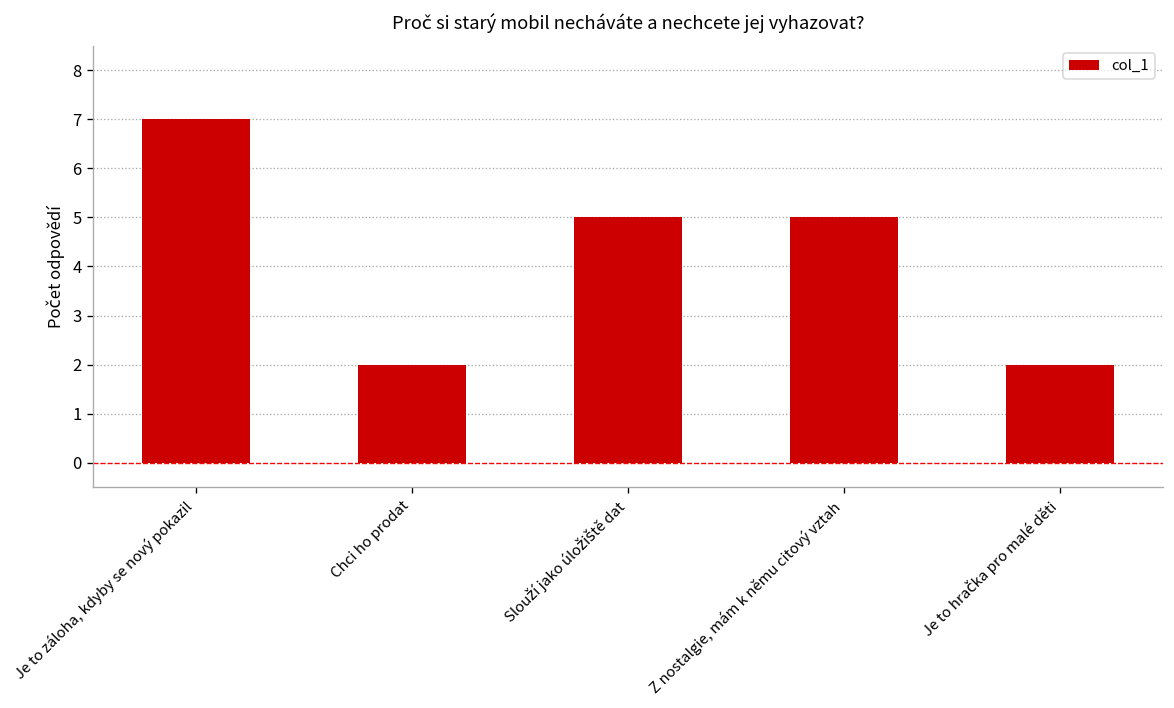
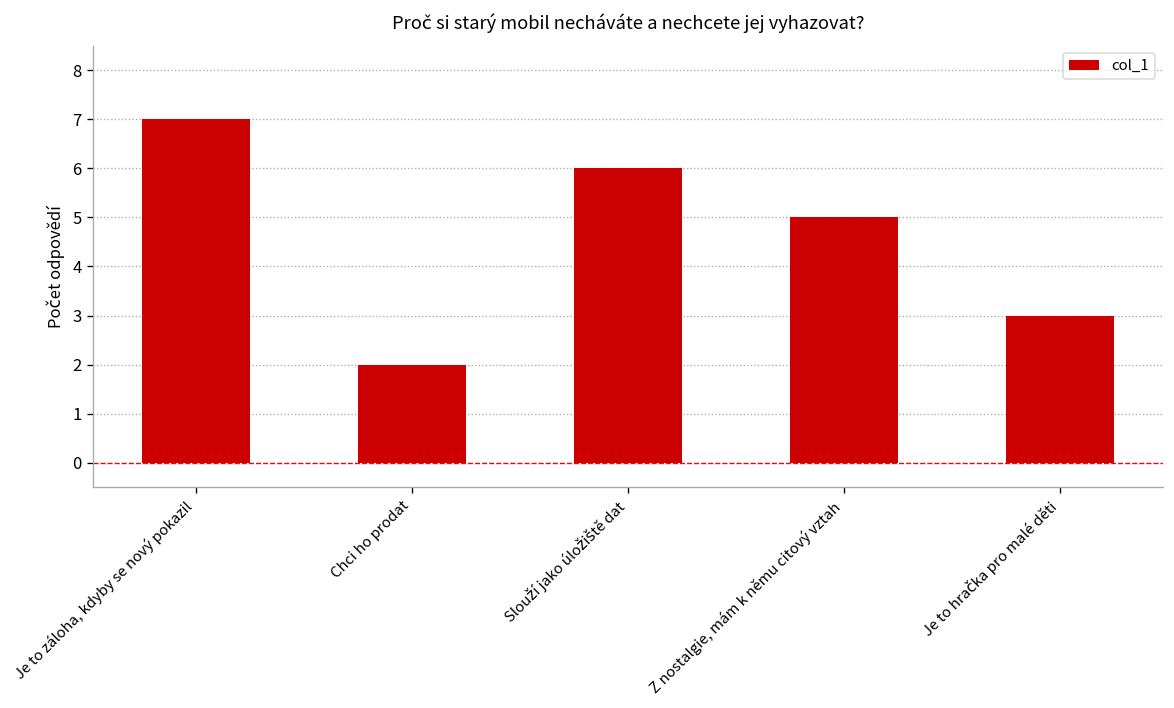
  {
    "Je to záloha, kdyby se nový pokazil": 7,
    "Chci ho prodat": 2,
-   "Slouží jako úložiště dat": 5,
+   "Slouží jako úložiště dat": 6,
    "Z nostalgie, mám k němu citový vztah": 5,
-   "Je to hračka pro malé děti": 2
+   "Je to hračka pro malé děti": 3
  }
